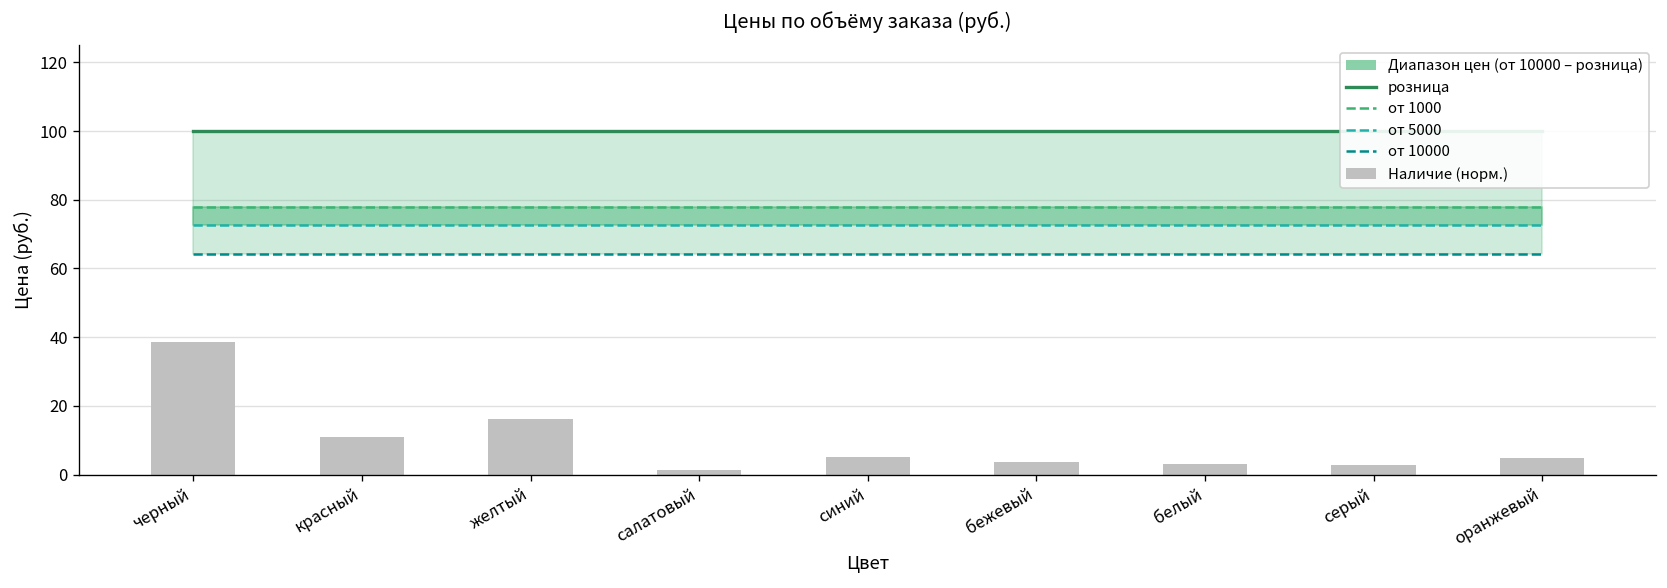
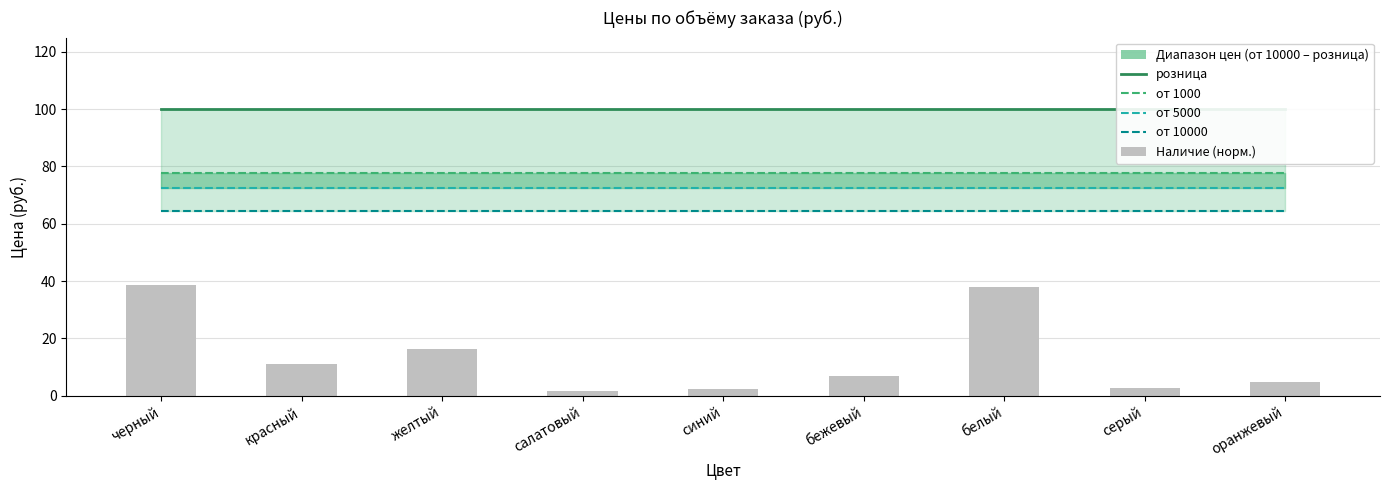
  {
    "Наличие (норм.)": {
      "черный": 39,
      "красный": 11,
      "желтый": 16,
      "салатовый": 1,
-     "синий": 5,
-     "бежевый": 4,
-     "белый": 3,
+     "синий": 2,
+     "бежевый": 7,
+     "белый": 38,
      "серый": 3,
      "оранжевый": 5
    }
  }
